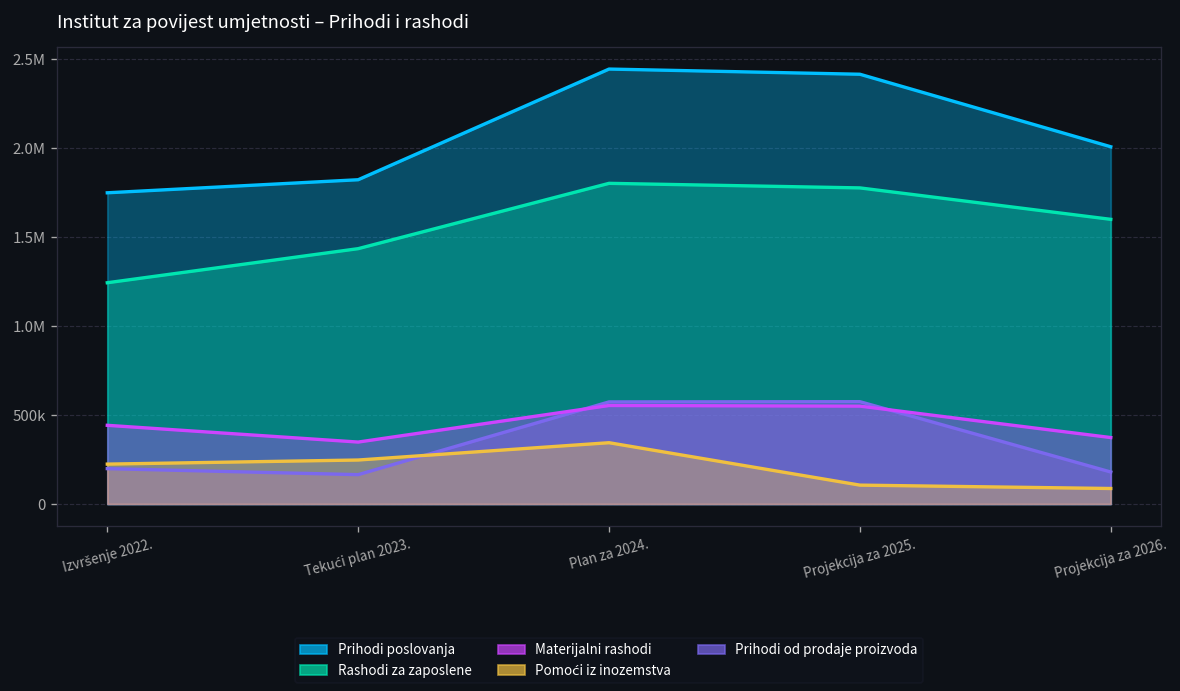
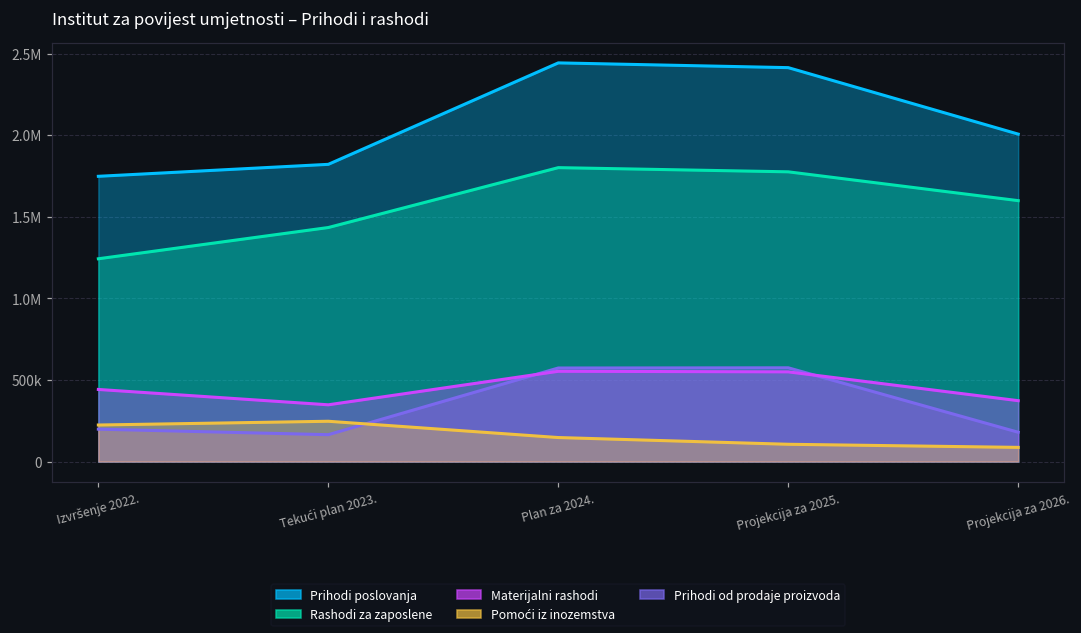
  {
    "Pomoći iz inozemstva": {
      "Izvršenje 2022.": 220000,
      "Tekući plan 2023.": 250000,
-     "Plan za 2024.": 340000,
+     "Plan za 2024.": 150000,
      "Projekcija za 2025.": 110000,
      "Projekcija za 2026.": 90000
    }
  }
